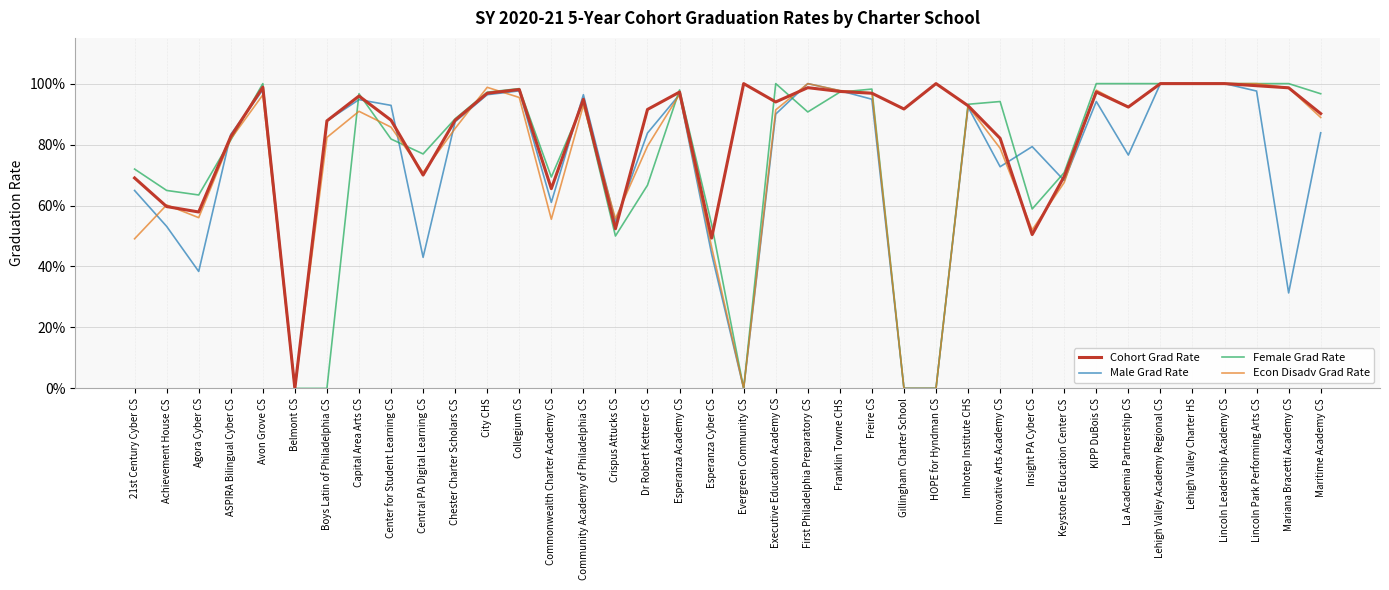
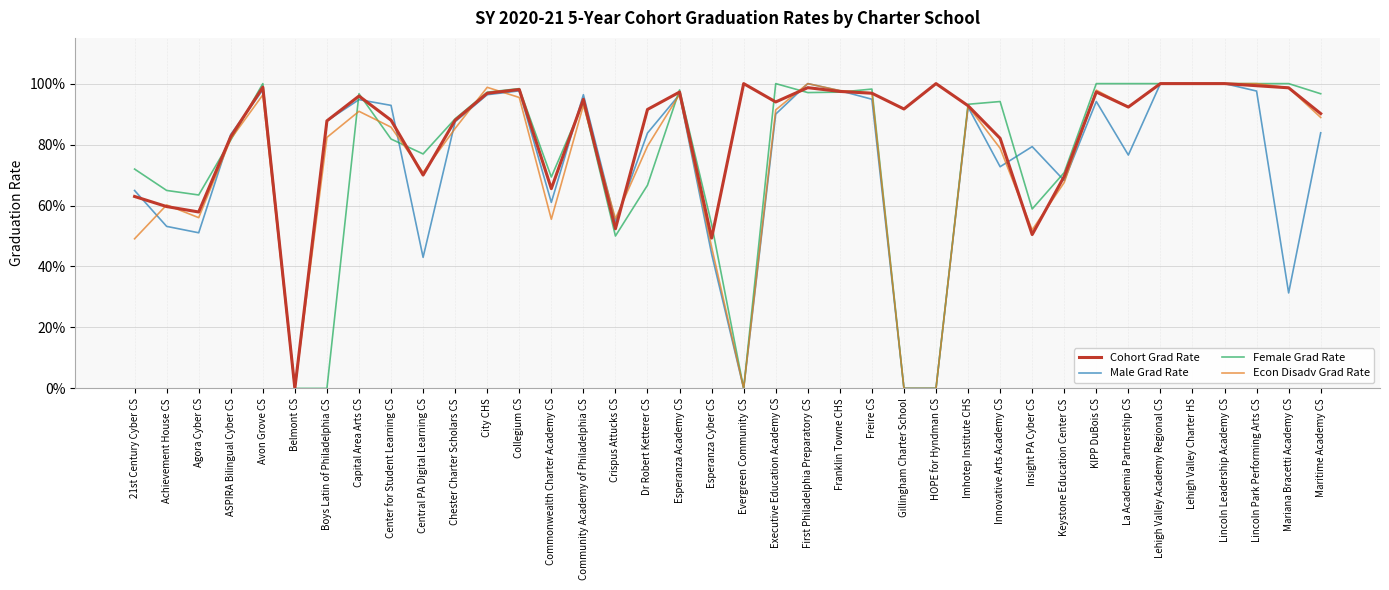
  {
    "Cohort Grad Rate": {
-     "21st Century Cyber CS": "69%",
+     "21st Century Cyber CS": "63%",
      "Agora Cyber CS": "58%",
      "Avon Grove CS": "99%",
      "Center for Student Learning CS": "88%",
      "Commonwealth Charter Academy CS": "66%",
      "Community Academy of Philadelphia CS": "95%",
      "Crispus Attucks CS": "52%",
      "Dr Robert Ketterer CS": "92%",
      "Esperanza Cyber CS": "49%",
      "Evergreen Community CS": "100%",
      "Executive Education Academy CS": "94%",
      "First Philadelphia Preparatory CS": "99%",
      "Gillingham Charter School": "92%",
      "HOPE for Hyndman CS": "100%",
      "Innovative Arts Academy CS": "82%",
      "Insight PA Cyber CS": "50%",
      "Keystone Education Center CS": "70%",
      "Maritime Academy CS": "90%"
    },
    "Male Grad Rate": {
      "21st Century Cyber CS": "65%",
      "Achievement House CS": "53%",
-     "Agora Cyber CS": "38%",
+     "Agora Cyber CS": "51%",
      "Avon Grove CS": "98%",
      "Capital Area Arts CS": "95%",
      "Center for Student Learning CS": "93%",
      "Central PA Digital Learning CS": "43%",
      "Commonwealth Charter Academy CS": "61%",
      "Community Academy of Philadelphia CS": "96%",
      "Crispus Attucks CS": "55%",
      "Dr Robert Ketterer CS": "84%",
      "Esperanza Cyber CS": "44%",
      "Executive Education Academy CS": "90%",
      "Freire CS": "95%",
      "Innovative Arts Academy CS": "73%",
      "Insight PA Cyber CS": "79%",
      "KIPP DuBois CS": "94%",
      "La Academia Partnership CS": "77%",
      "Lincoln Park Performing Arts CS": "98%",
      "Mariana Bracetti Academy CS": "31%",
      "Maritime Academy CS": "84%"
    },
    "Female Grad Rate": {
      "21st Century Cyber CS": "72%",
      "Achievement House CS": "65%",
      "Agora Cyber CS": "63%",
      "Avon Grove CS": "100%",
      "Boys Latin of Philadelphia CS": "0%",
      "Center for Student Learning CS": "82%",
      "Central PA Digital Learning CS": "77%",
      "Commonwealth Charter Academy CS": "69%",
      "Community Academy of Philadelphia CS": "94%",
      "Crispus Attucks CS": "50%",
      "Dr Robert Ketterer CS": "67%",
      "Esperanza Cyber CS": "54%",
      "Executive Education Academy CS": "100%",
-     "First Philadelphia Preparatory CS": "91%",
+     "First Philadelphia Preparatory CS": "97%",
      "Freire CS": "98%",
      "Innovative Arts Academy CS": "94%",
      "Insight PA Cyber CS": "59%",
      "Keystone Education Center CS": "71%",
      "KIPP DuBois CS": "100%",
      "La Academia Partnership CS": "100%",
      "Mariana Bracetti Academy CS": "100%",
      "Maritime Academy CS": "97%"
    },
    "Econ Disadv Grad Rate": {
      "21st Century Cyber CS": "49%",
      "Agora Cyber CS": "56%",
      "Avon Grove CS": "96%",
      "Boys Latin of Philadelphia CS": "82%",
      "Capital Area Arts CS": "91%",
      "Center for Student Learning CS": "86%",
      "Chester Charter Scholars CS": "85%",
      "City CHS": "99%",
      "Collegium CS": "95%",
      "Commonwealth Charter Academy CS": "55%",
      "Community Academy of Philadelphia CS": "93%",
      "Crispus Attucks CS": "56%",
      "Dr Robert Ketterer CS": "79%",
      "Esperanza Cyber CS": "46%",
      "Executive Education Academy CS": "91%",
      "Innovative Arts Academy CS": "79%",
      "Insight PA Cyber CS": "52%",
      "Maritime Academy CS": "89%"
    }
  }
